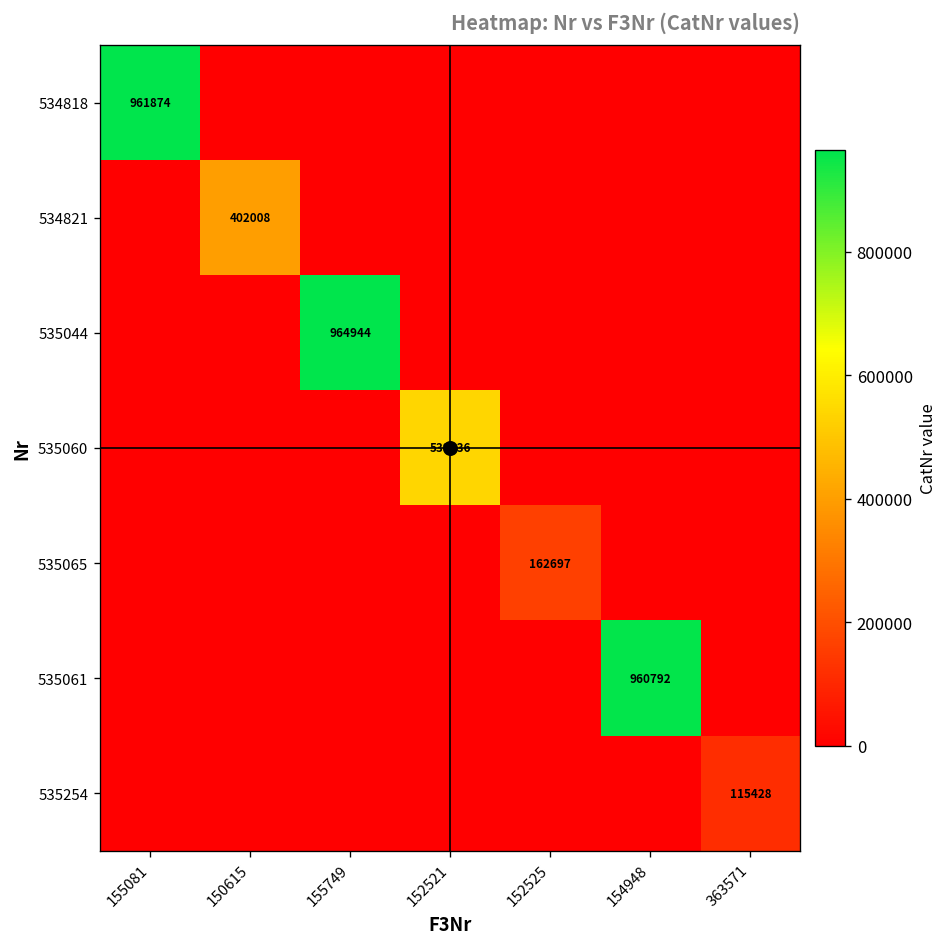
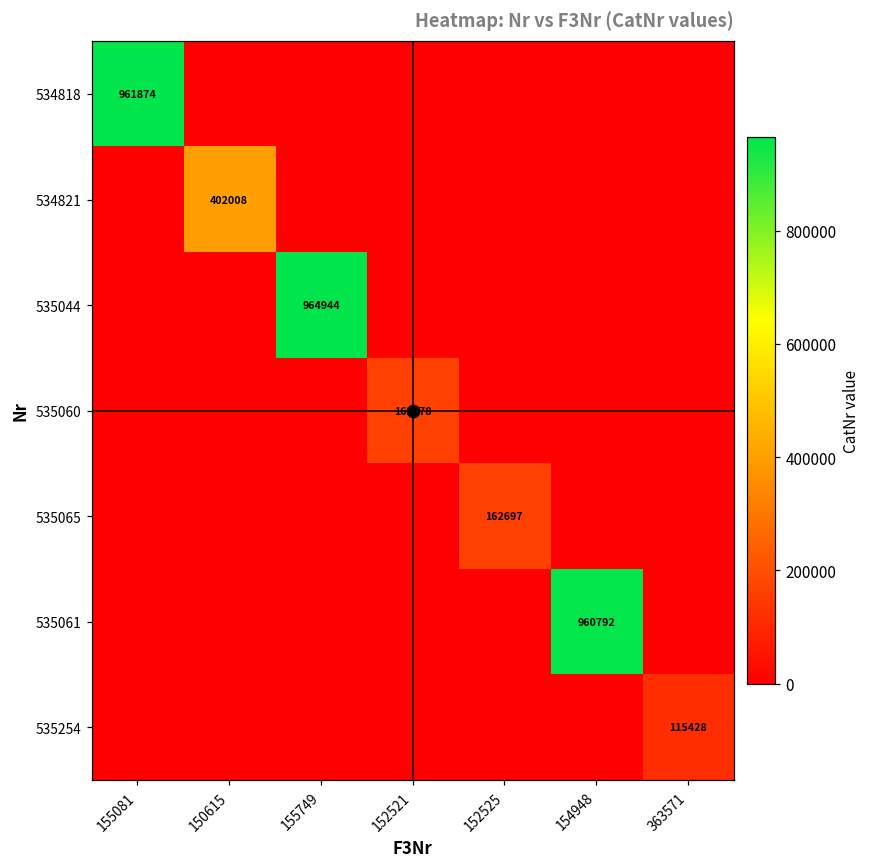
  {
    "534818": {
      "155081": 961874
    },
    "534821": {
      "150615": 402008
    },
    "535044": {
      "155749": 964944
    },
    "535060": {
-     "152521": 539036
+     "152521": 162678
    },
    "535065": {
      "152525": 162697
    },
    "535061": {
      "154948": 960792
    },
    "535254": {
      "363571": 115428
    }
  }
